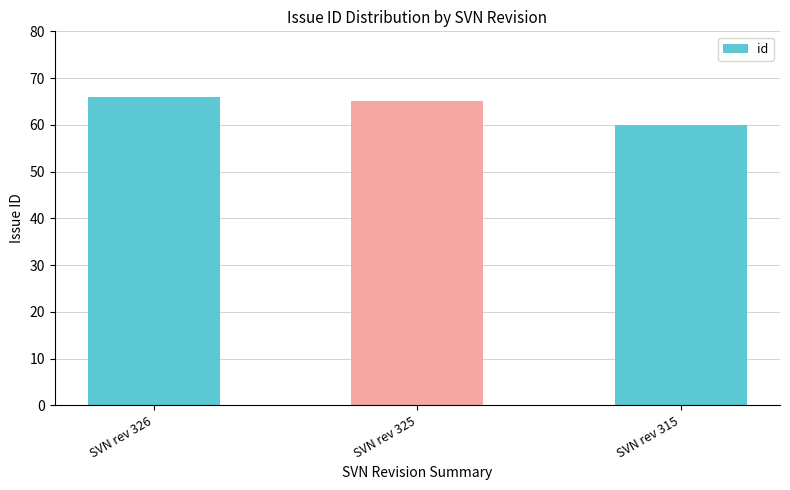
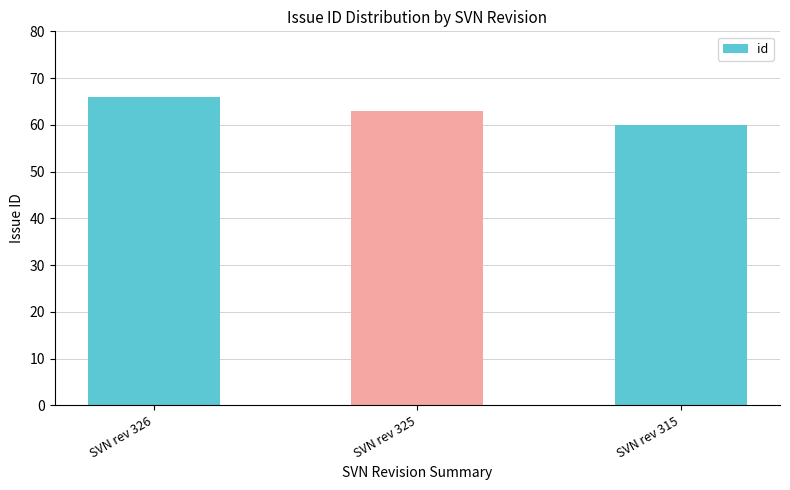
  {
    "SVN rev 326": 66,
-   "SVN rev 325": 65,
+   "SVN rev 325": 63,
    "SVN rev 315": 60
  }
